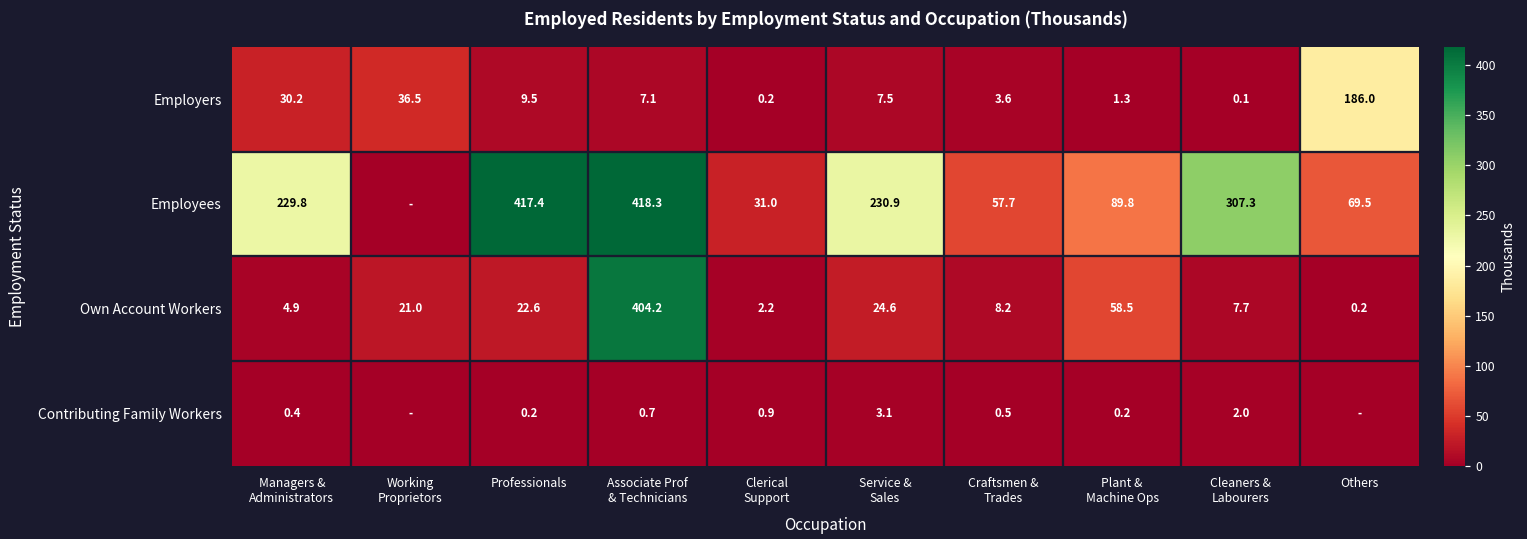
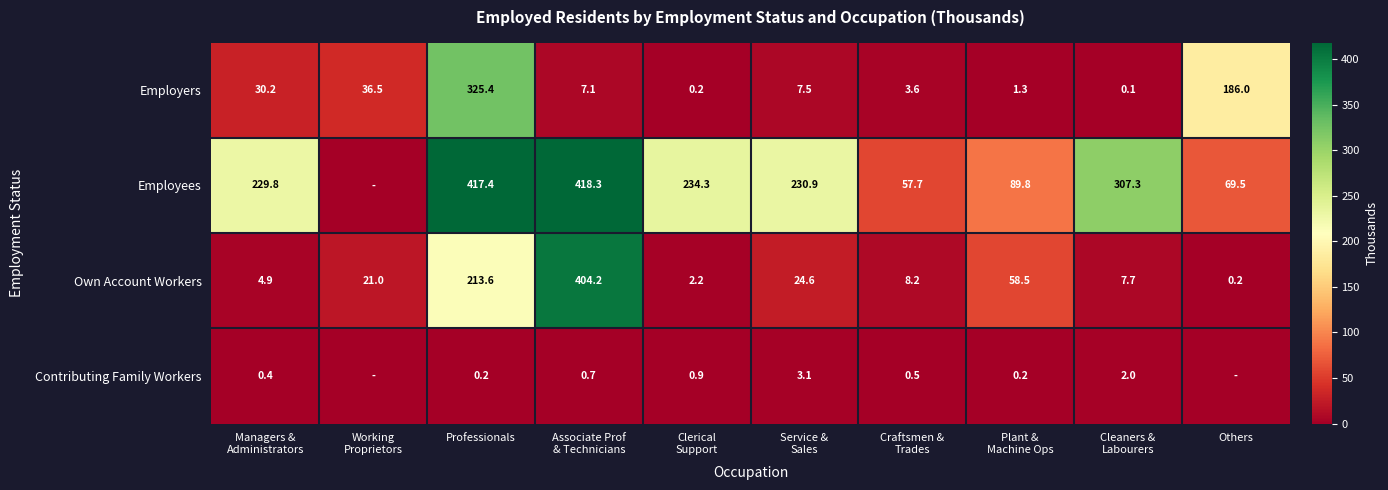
  {
    "Employers": {
      "Managers & Administrators": 30.2,
      "Working Proprietors": 36.5,
-     "Professionals": 9.5,
+     "Professionals": 325.4,
      "Associate Prof & Technicians": 7.1,
      "Clerical Support": 0.2,
      "Service & Sales": 7.5,
      "Craftsmen & Trades": 3.6,
      "Plant & Machine Ops": 1.3,
      "Cleaners & Labourers": 0.1,
      "Others": 186.0
    },
    "Employees": {
      "Managers & Administrators": 229.8,
      "Professionals": 417.4,
      "Associate Prof & Technicians": 418.3,
-     "Clerical Support": 31.0,
+     "Clerical Support": 234.3,
      "Service & Sales": 230.9,
      "Craftsmen & Trades": 57.7,
      "Plant & Machine Ops": 89.8,
      "Cleaners & Labourers": 307.3,
      "Others": 69.5
    },
    "Own Account Workers": {
      "Managers & Administrators": 4.9,
      "Working Proprietors": 21.0,
-     "Professionals": 22.6,
+     "Professionals": 213.6,
      "Associate Prof & Technicians": 404.2,
      "Clerical Support": 2.2,
      "Service & Sales": 24.6,
      "Craftsmen & Trades": 8.2,
      "Plant & Machine Ops": 58.5,
      "Cleaners & Labourers": 7.7,
      "Others": 0.2
    },
    "Contributing Family Workers": {
      "Managers & Administrators": 0.4,
      "Professionals": 0.2,
      "Associate Prof & Technicians": 0.7,
      "Clerical Support": 0.9,
      "Service & Sales": 3.1,
      "Craftsmen & Trades": 0.5,
      "Plant & Machine Ops": 0.2,
      "Cleaners & Labourers": 2.0
    }
  }
